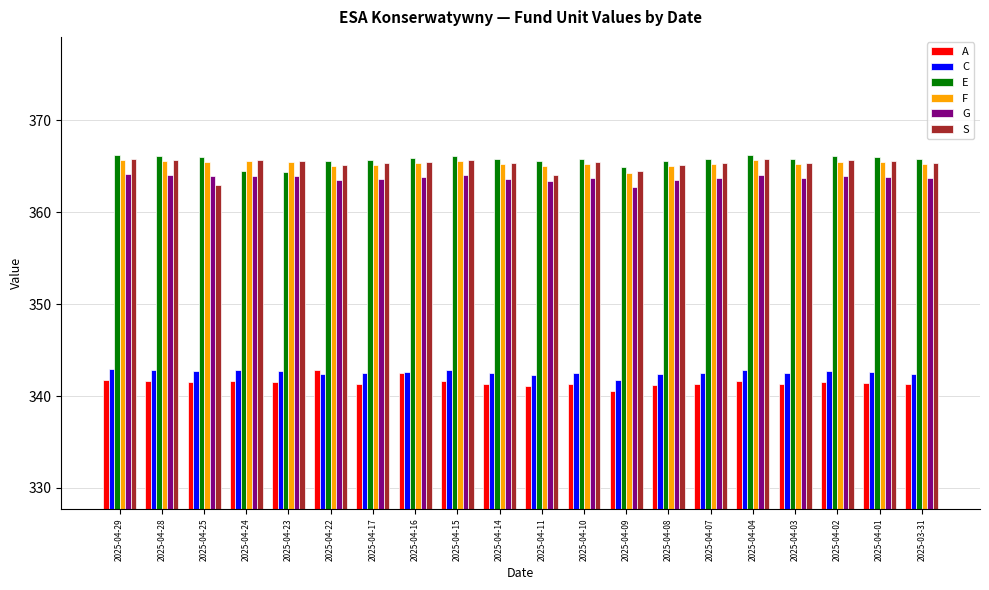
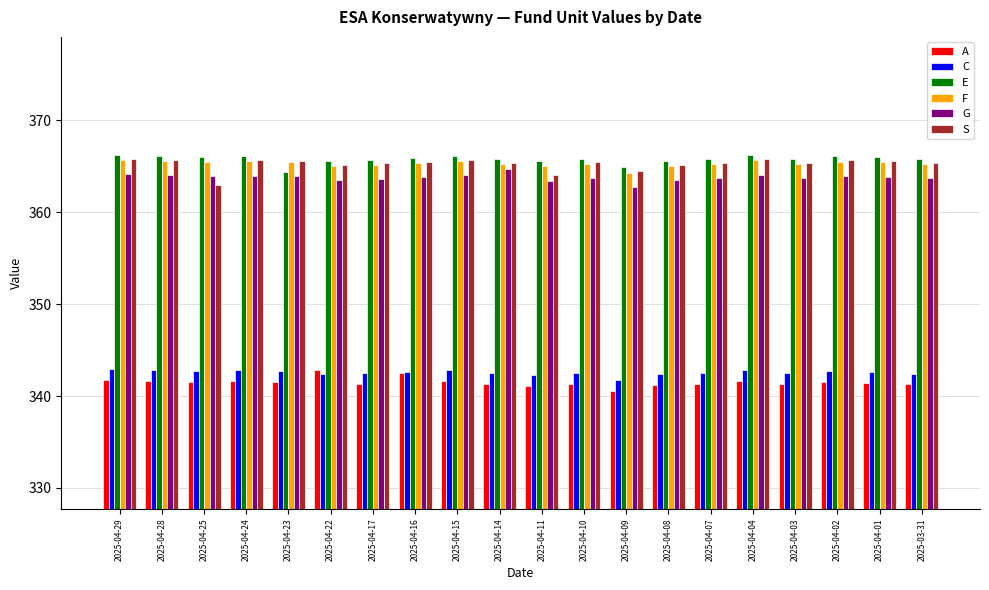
  {
    "A": {
      "2025-04-29": 342,
      "2025-04-28": 342,
      "2025-04-25": 342,
      "2025-04-24": 342,
      "2025-04-23": 342,
      "2025-04-22": 343,
      "2025-04-17": 341,
      "2025-04-16": 343,
      "2025-04-15": 342,
      "2025-04-14": 341,
      "2025-04-11": 341,
      "2025-04-10": 341,
      "2025-04-09": 341,
      "2025-04-08": 341,
      "2025-04-07": 341,
      "2025-04-04": 342,
      "2025-04-03": 341,
      "2025-04-02": 342,
      "2025-04-01": 341,
      "2025-03-31": 341
    },
    "C": {
      "2025-04-29": 343,
      "2025-04-28": 343,
      "2025-04-25": 343,
      "2025-04-24": 343,
      "2025-04-23": 343,
      "2025-04-22": 342,
      "2025-04-17": 342,
      "2025-04-16": 343,
      "2025-04-15": 343,
      "2025-04-14": 343,
      "2025-04-11": 342,
      "2025-04-10": 343,
      "2025-04-09": 342,
      "2025-04-08": 342,
      "2025-04-07": 342,
      "2025-04-04": 343,
      "2025-04-03": 342,
      "2025-04-02": 343,
      "2025-04-01": 343,
      "2025-03-31": 342
    },
    "E": {
      "2025-04-29": 366,
      "2025-04-28": 366,
      "2025-04-25": 366,
-     "2025-04-24": 364,
+     "2025-04-24": 366,
      "2025-04-23": 364,
      "2025-04-22": 366,
      "2025-04-17": 366,
      "2025-04-16": 366,
      "2025-04-15": 366,
      "2025-04-14": 366,
      "2025-04-11": 366,
      "2025-04-10": 366,
      "2025-04-09": 365,
      "2025-04-08": 366,
      "2025-04-07": 366,
      "2025-04-04": 366,
      "2025-04-03": 366,
      "2025-04-02": 366,
      "2025-04-01": 366,
      "2025-03-31": 366
    },
    "F": {
      "2025-04-29": 366,
      "2025-04-28": 366,
      "2025-04-25": 365,
      "2025-04-24": 366,
      "2025-04-23": 365,
      "2025-04-22": 365,
      "2025-04-17": 365,
      "2025-04-16": 365,
      "2025-04-15": 366,
      "2025-04-14": 365,
      "2025-04-11": 365,
      "2025-04-10": 365,
      "2025-04-09": 364,
      "2025-04-08": 365,
      "2025-04-07": 365,
      "2025-04-04": 366,
      "2025-04-03": 365,
      "2025-04-02": 365,
      "2025-04-01": 365,
      "2025-03-31": 365
    },
    "G": {
      "2025-04-29": 364,
      "2025-04-28": 364,
      "2025-04-25": 364,
      "2025-04-24": 364,
      "2025-04-23": 364,
      "2025-04-22": 363,
      "2025-04-17": 364,
      "2025-04-16": 364,
      "2025-04-15": 364,
-     "2025-04-14": 364,
+     "2025-04-14": 365,
      "2025-04-11": 363,
      "2025-04-10": 364,
      "2025-04-09": 363,
      "2025-04-08": 363,
      "2025-04-07": 364,
      "2025-04-04": 364,
      "2025-04-03": 364,
      "2025-04-02": 364,
      "2025-04-01": 364,
      "2025-03-31": 364
    },
    "S": {
      "2025-04-29": 366,
      "2025-04-28": 366,
      "2025-04-25": 363,
      "2025-04-24": 366,
      "2025-04-23": 366,
      "2025-04-22": 365,
      "2025-04-17": 365,
      "2025-04-16": 365,
      "2025-04-15": 366,
      "2025-04-14": 365,
      "2025-04-11": 364,
      "2025-04-10": 365,
      "2025-04-09": 364,
      "2025-04-08": 365,
      "2025-04-07": 365,
      "2025-04-04": 366,
      "2025-04-03": 365,
      "2025-04-02": 366,
      "2025-04-01": 366,
      "2025-03-31": 365
    }
  }
